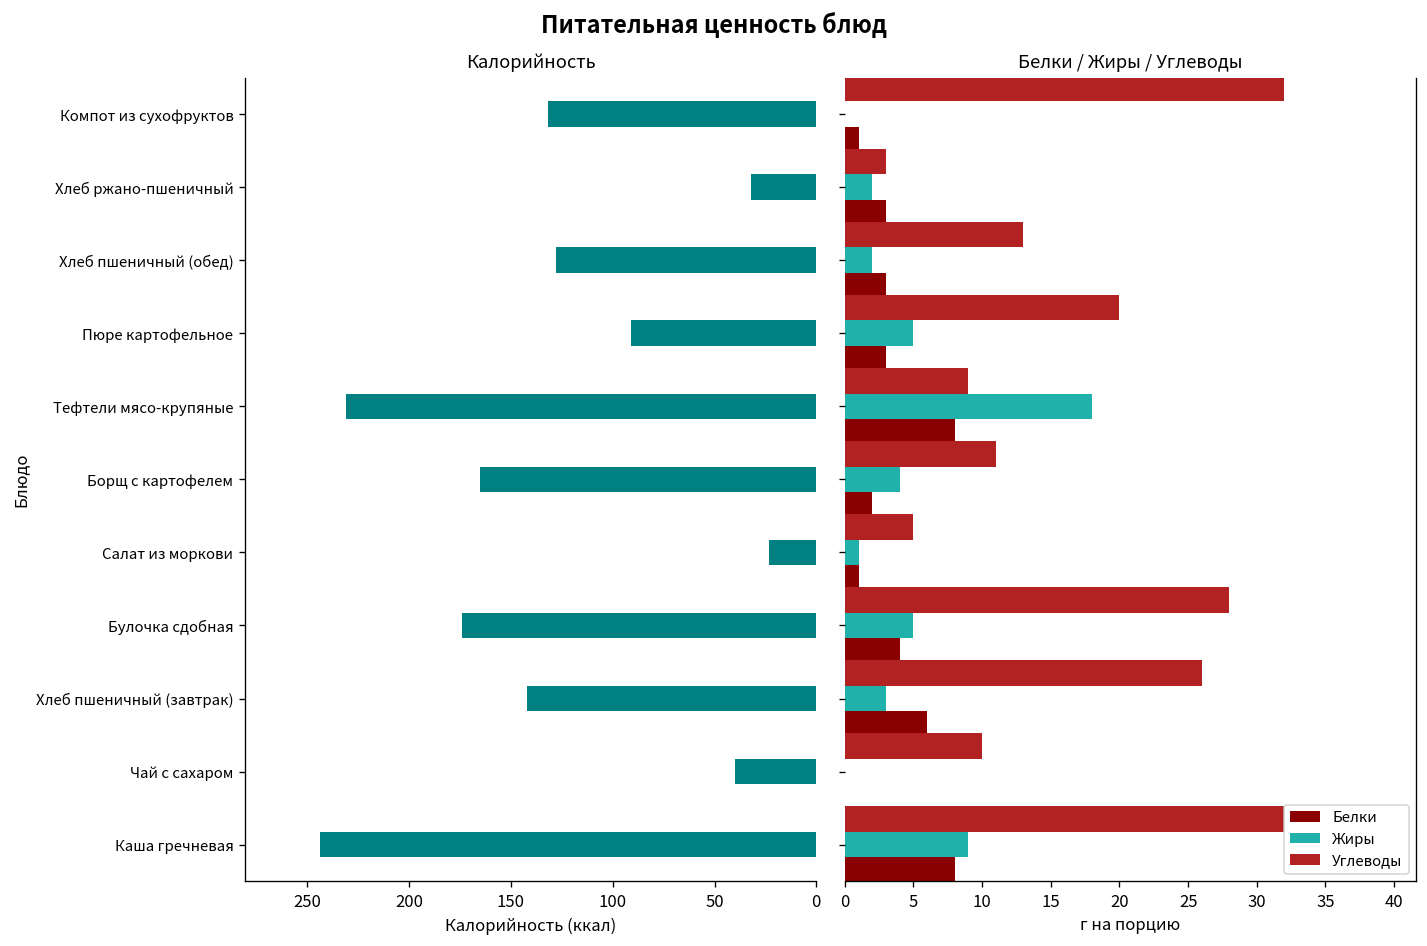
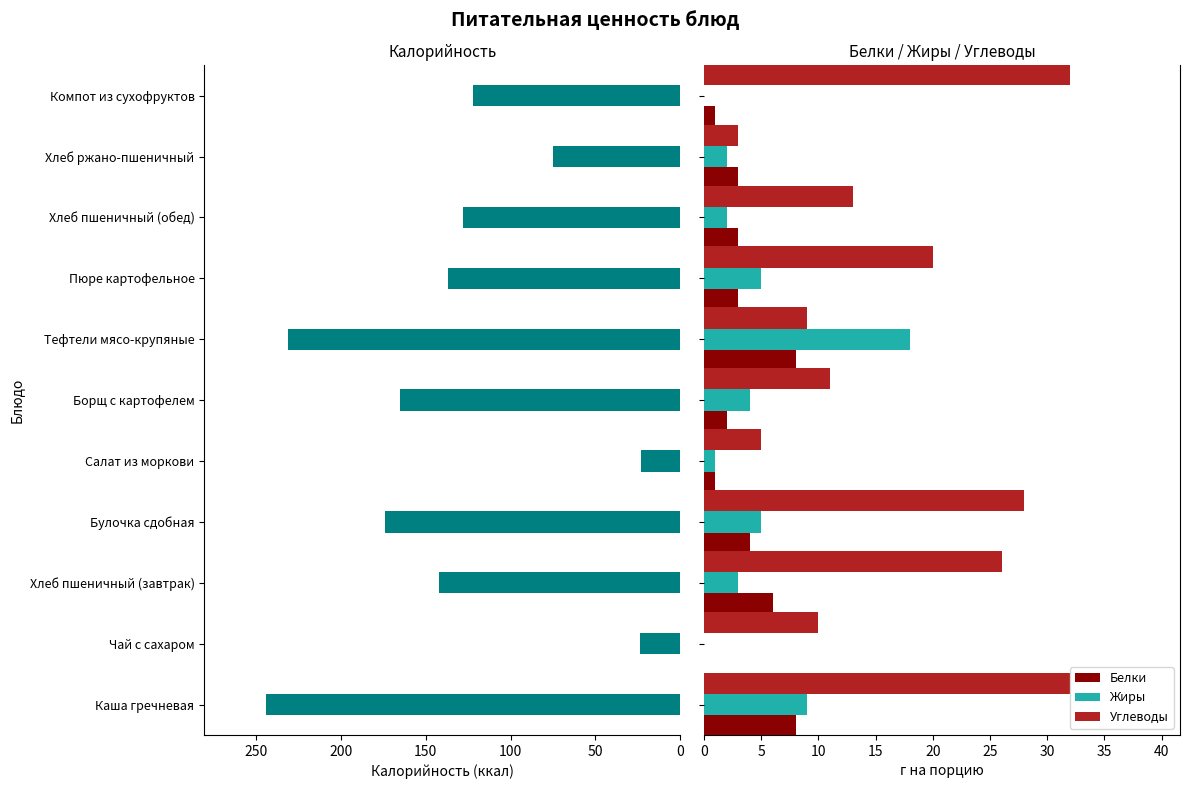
  {
    "Калорийность": {
-     "Компот из сухофруктов": 132,
-     "Хлеб ржано-пшеничный": 32,
+     "Компот из сухофруктов": 122,
+     "Хлеб ржано-пшеничный": 75,
      "Хлеб пшеничный (обед)": 128,
-     "Пюре картофельное": 91,
+     "Пюре картофельное": 137,
      "Тефтели мясо-крупяные": 231,
      "Борщ с картофелем": 165,
      "Салат из моркови": 23,
      "Булочка сдобная": 174,
      "Хлеб пшеничный (завтрак)": 142,
-     "Чай с сахаром": 40,
+     "Чай с сахаром": 24,
      "Каша гречневая": 244
    }
  }
